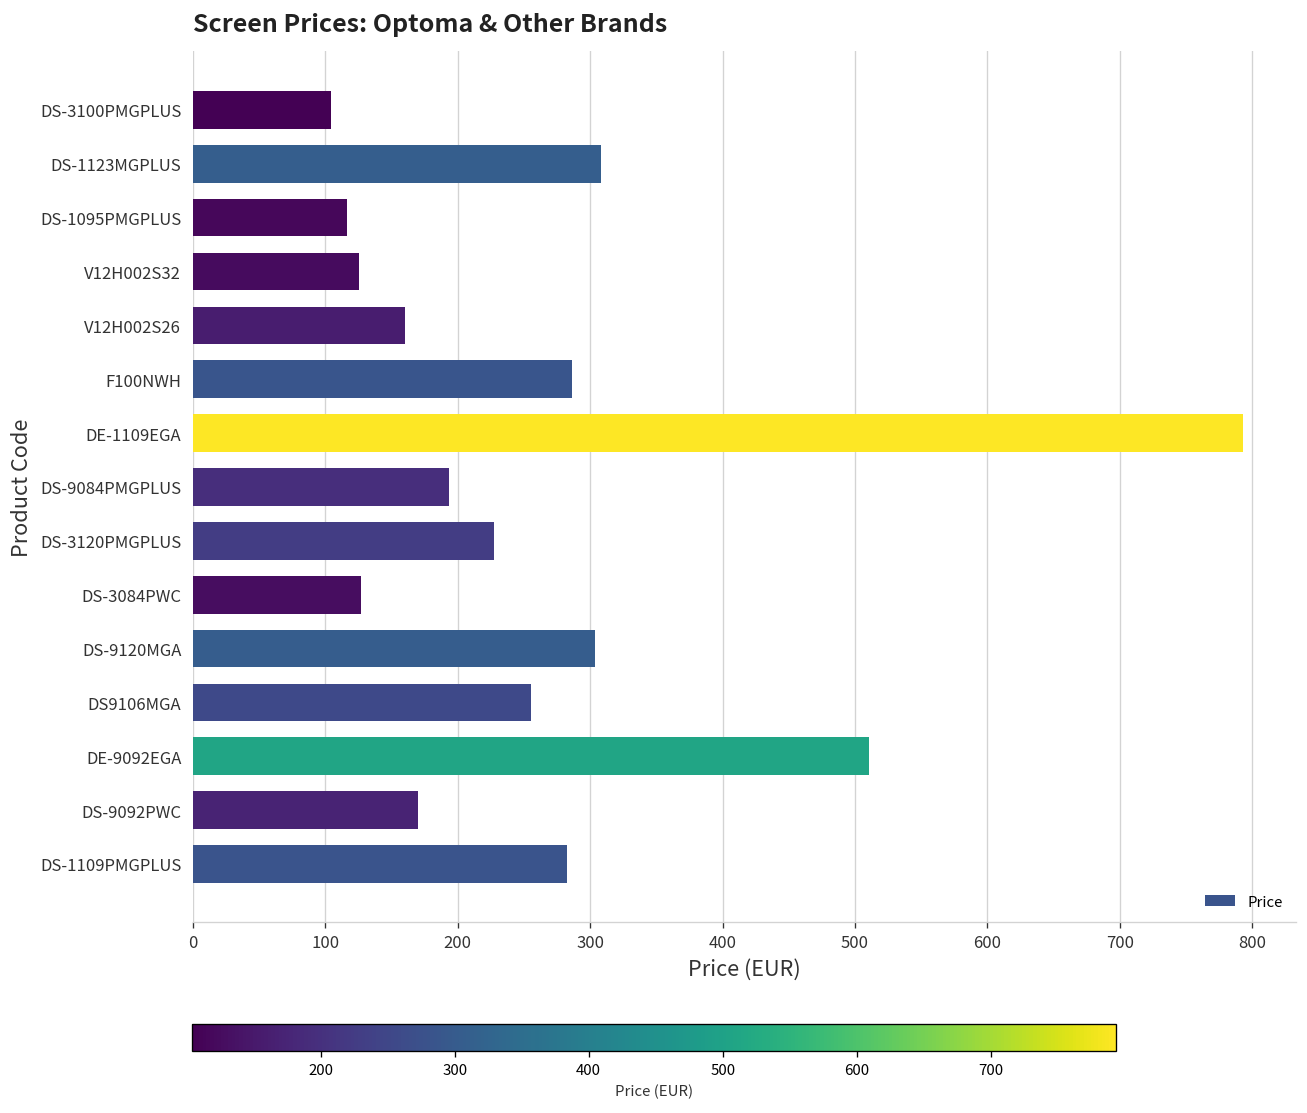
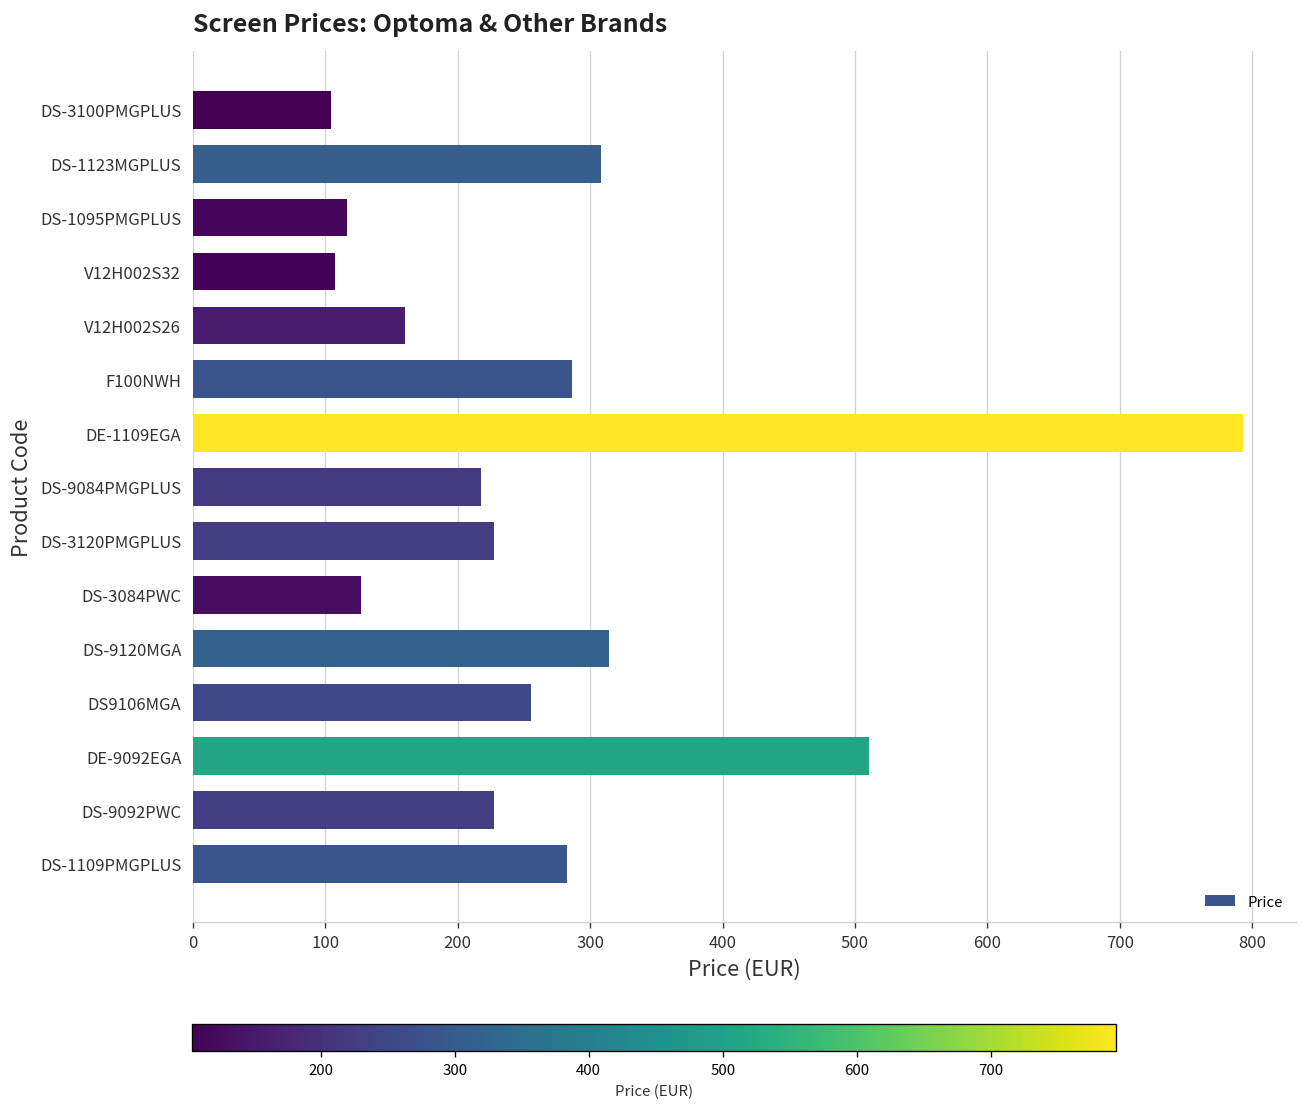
  {
    "DS-3100PMGPLUS": 104,
    "DS-1123MGPLUS": 308,
    "DS-1095PMGPLUS": 117,
-   "V12H002S32": 125,
+   "V12H002S32": 108,
    "V12H002S26": 160,
    "F100NWH": 286,
    "DE-1109EGA": 794,
-   "DS-9084PMGPLUS": 193,
+   "DS-9084PMGPLUS": 218,
    "DS-3120PMGPLUS": 228,
    "DS-3084PWC": 127,
-   "DS-9120MGA": 304,
+   "DS-9120MGA": 314,
    "DS9106MGA": 256,
    "DE-9092EGA": 511,
-   "DS-9092PWC": 170,
+   "DS-9092PWC": 228,
    "DS-1109PMGPLUS": 283
  }
